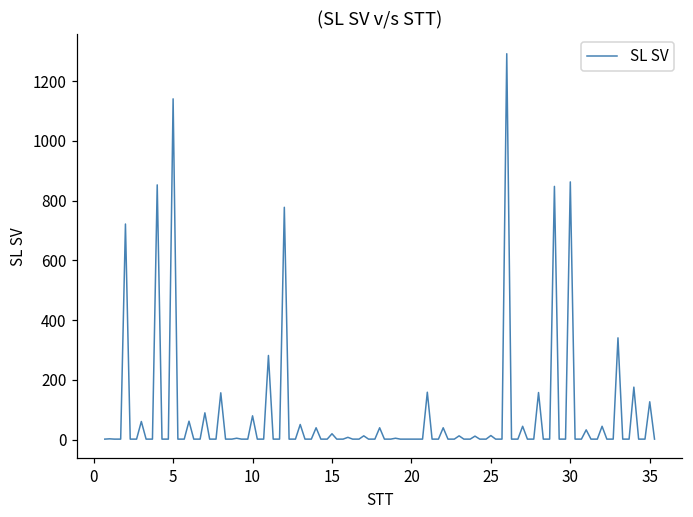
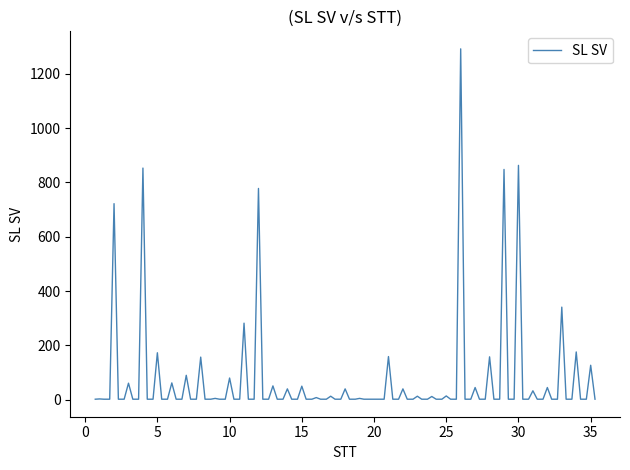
  {
-   "5": 1140,
+   "5": 170,
    "10": 80,
-   "15": 20,
+   "15": 50,
    "20": 0,
    "25": 10,
    "30": 860,
    "35": 130
  }
